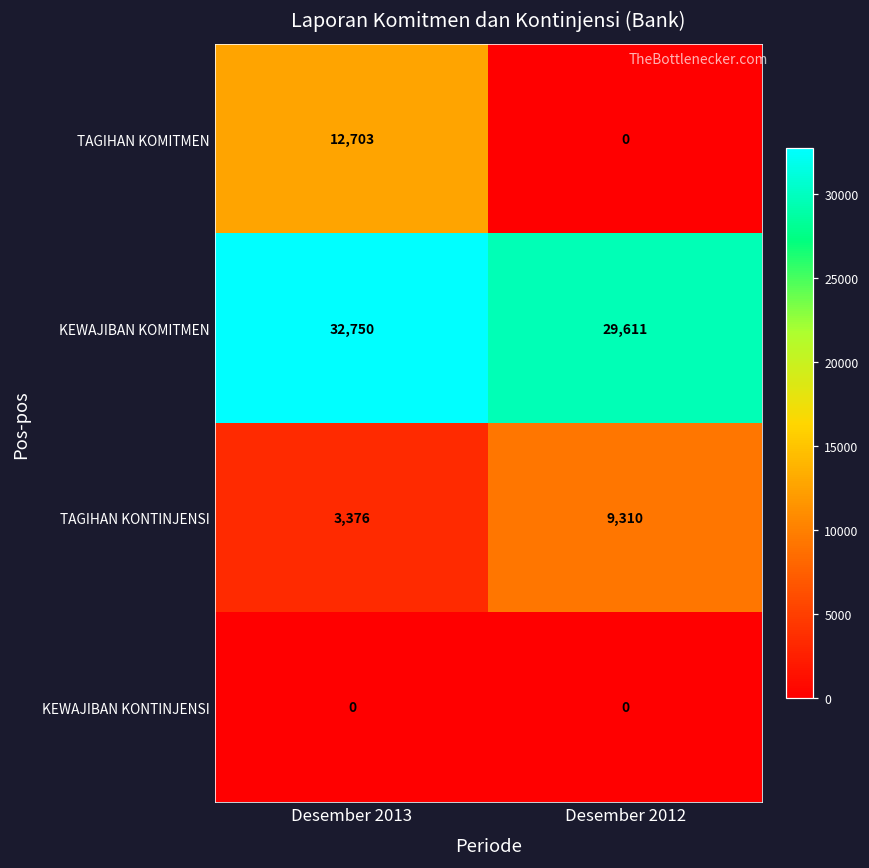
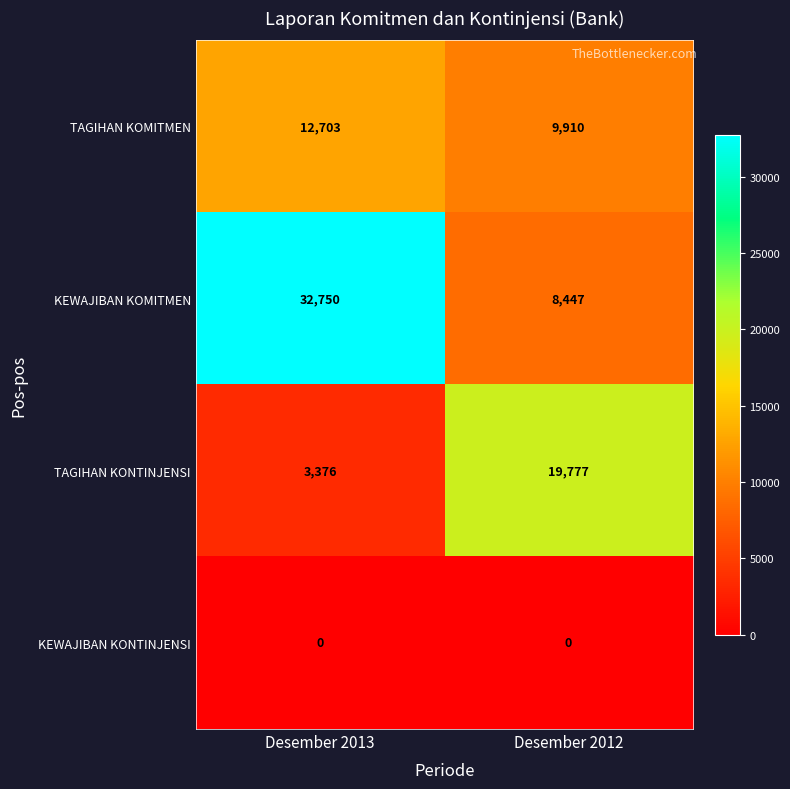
  {
    "TAGIHAN KOMITMEN": {
      "Desember 2013": "12,703",
-     "Desember 2012": "0"
+     "Desember 2012": "9,910"
    },
    "KEWAJIBAN KOMITMEN": {
      "Desember 2013": "32,750",
-     "Desember 2012": "29,611"
+     "Desember 2012": "8,447"
    },
    "TAGIHAN KONTINJENSI": {
      "Desember 2013": "3,376",
-     "Desember 2012": "9,310"
+     "Desember 2012": "19,777"
    },
    "KEWAJIBAN KONTINJENSI": {
      "Desember 2013": "0",
      "Desember 2012": "0"
    }
  }
